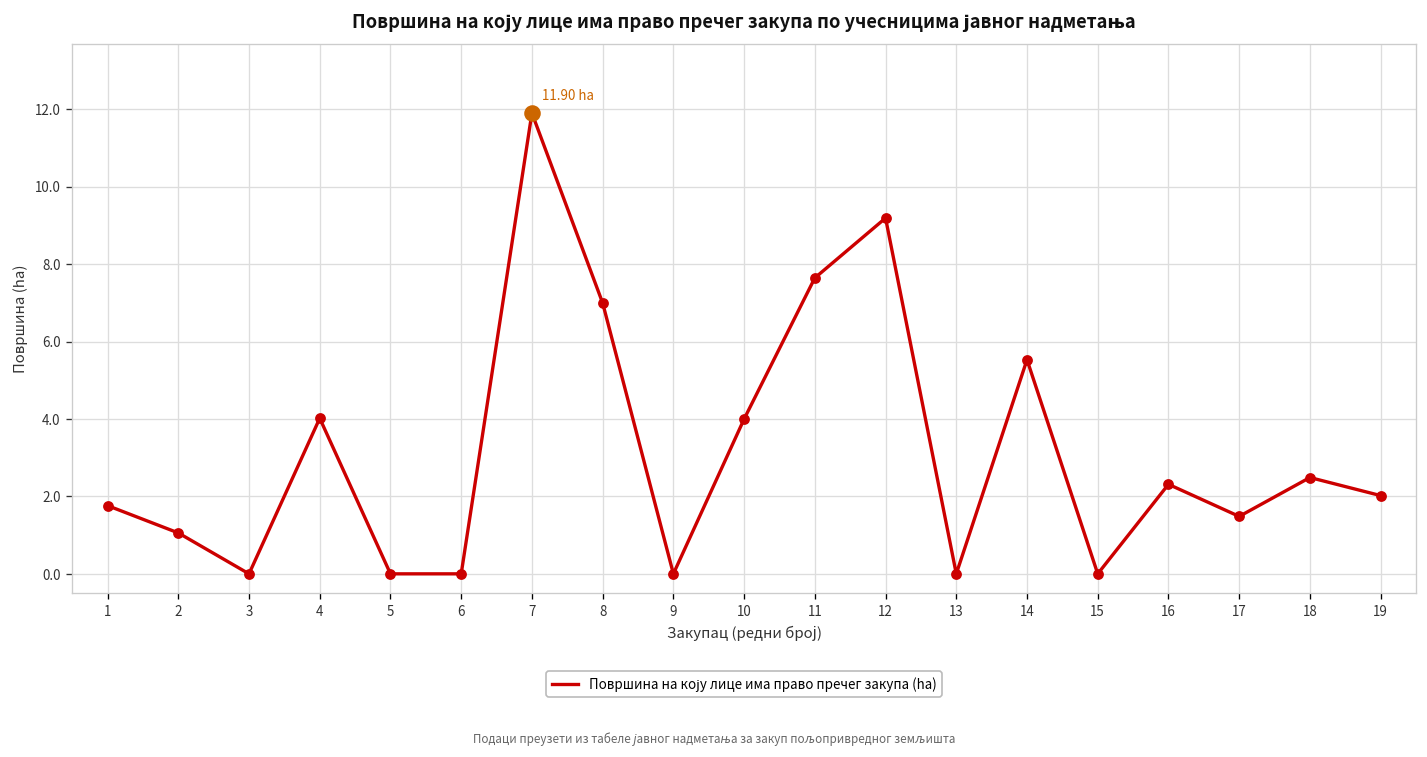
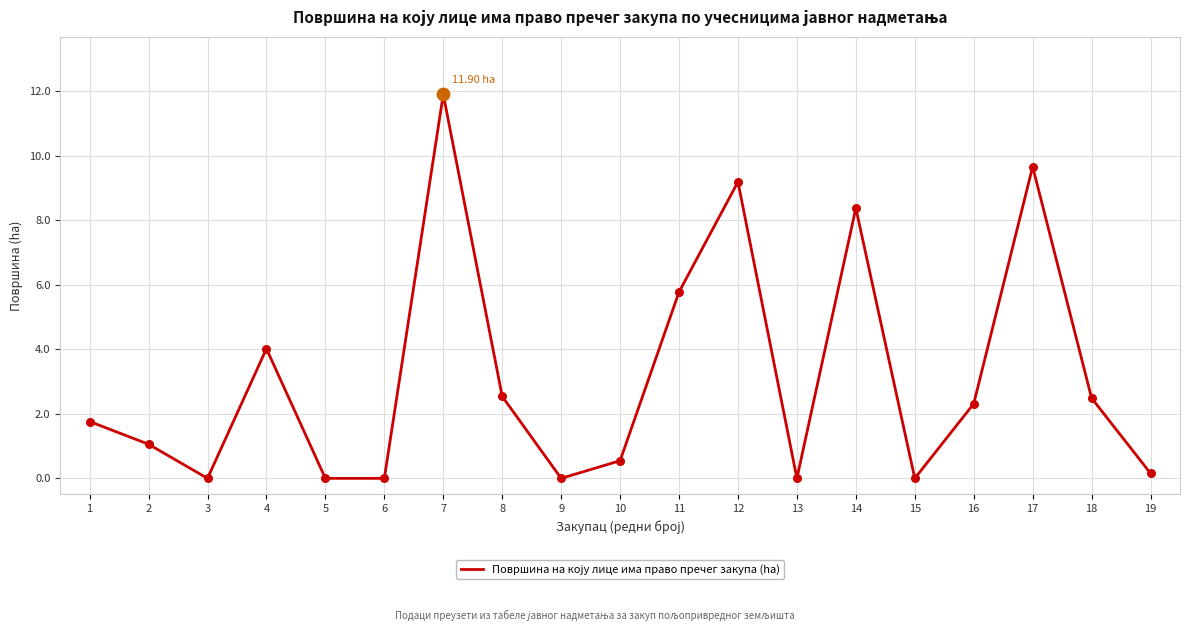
  {
    "Површина на коју лице има право пречег закупа (ha)": {
      "1": 1.8,
      "2": 1.1,
      "3": 0.0,
      "4": 4.0,
      "5": 0.0,
      "6": 0.0,
-     "8": 7.0,
+     "8": 2.5,
      "9": 0.0,
-     "10": 4.0,
-     "11": 7.6,
+     "10": 0.5,
+     "11": 5.8,
      "12": 9.2,
      "13": 0.0,
-     "14": 5.5,
+     "14": 8.4,
      "15": 0.0,
      "16": 2.3,
-     "17": 1.5,
+     "17": 9.7,
      "18": 2.5,
-     "19": 2.0
+     "19": 0.2
    }
  }
